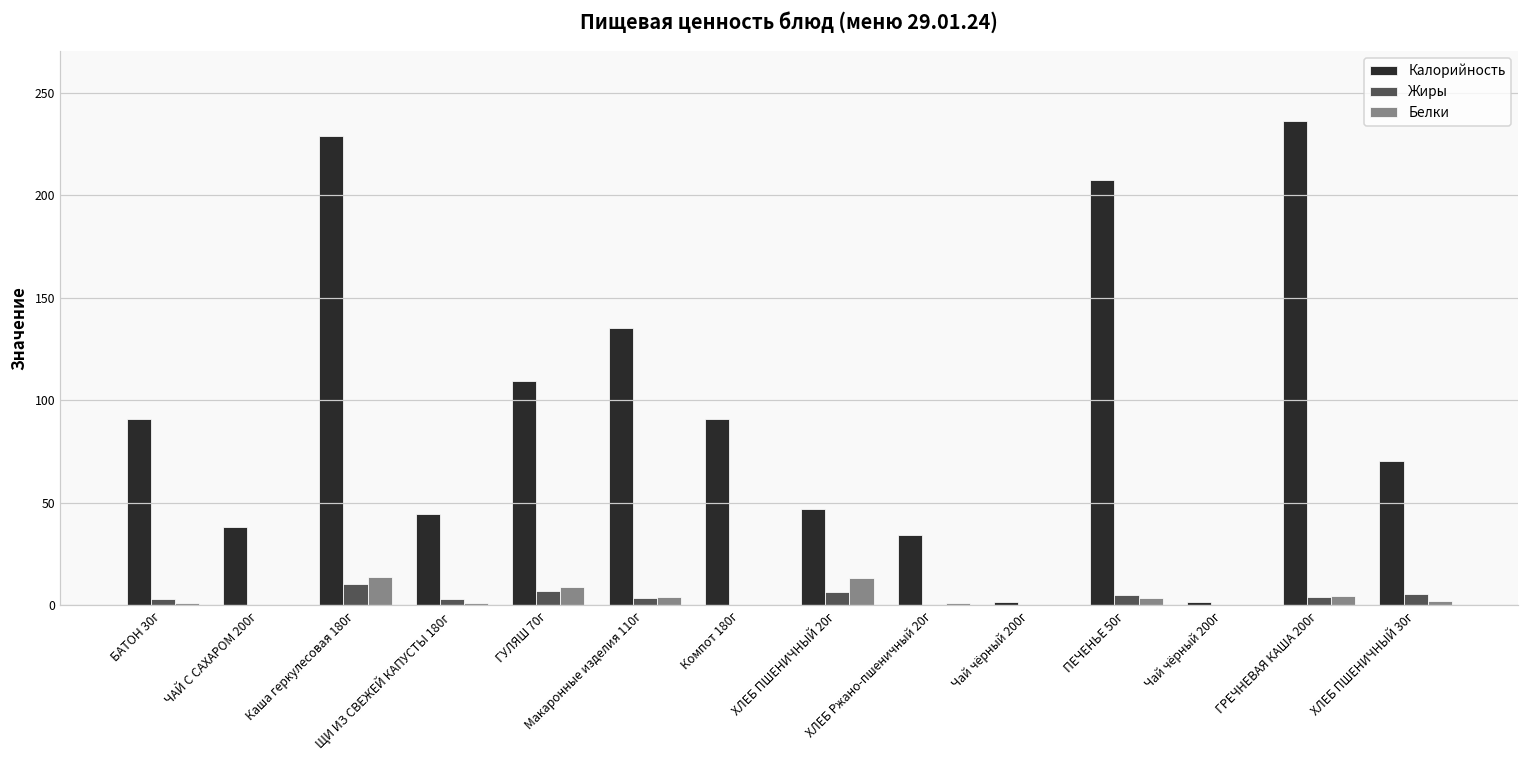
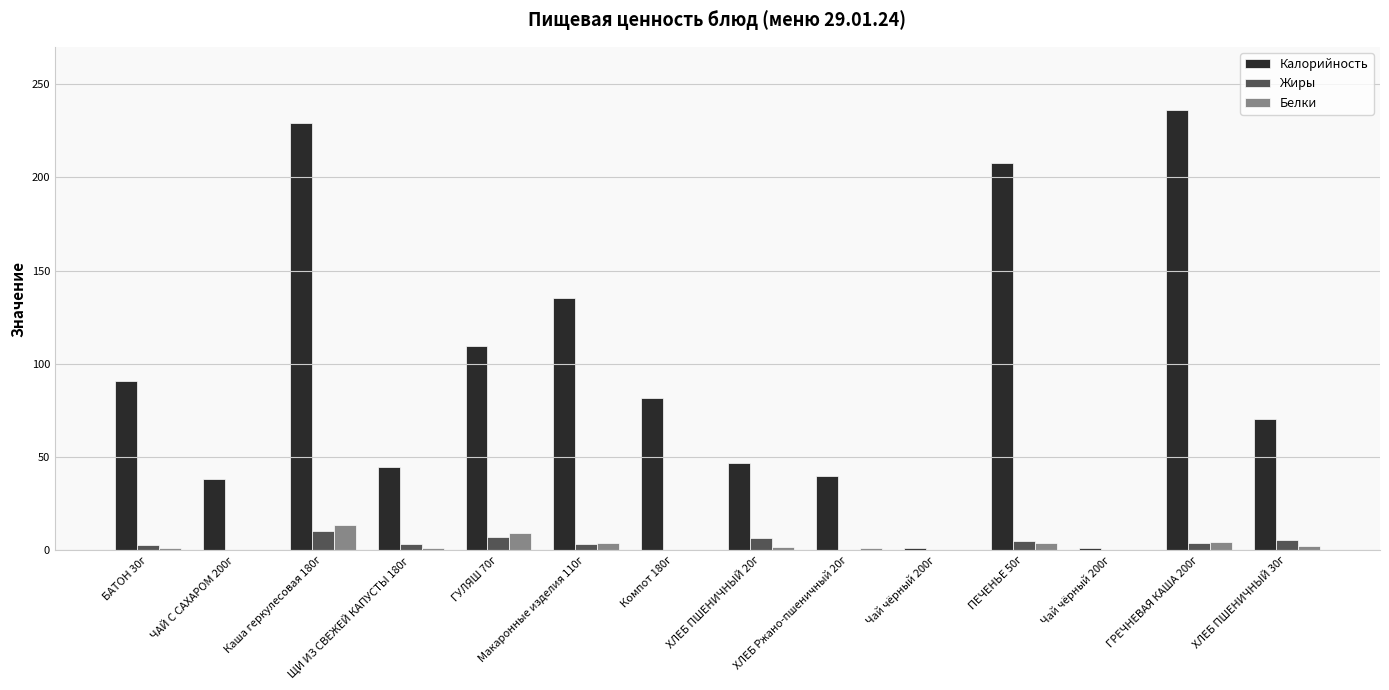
  {
    "Калорийность": {
      "БАТОН 30г": 91,
      "ЧАЙ С САХАРОМ 200г": 38,
      "Каша геркулесовая 180г": 229,
      "ЩИ ИЗ СВЕЖЕЙ КАПУСТЫ 180г": 44,
      "ГУЛЯШ 70г": 109,
      "Макаронные изделия 110г": 135,
-     "Компот 180г": 91,
+     "Компот 180г": 82,
      "ХЛЕБ ПШЕНИЧНЫЙ 20г": 47,
-     "ХЛЕБ Ржано-пшеничный 20г": 34,
+     "ХЛЕБ Ржано-пшеничный 20г": 40,
      "ПЕЧЕНЬЕ 50г": 208,
      "ГРЕЧНЕВАЯ КАША 200г": 236,
      "ХЛЕБ ПШЕНИЧНЫЙ 30г": 70
    },
    "Жиры": {
      "БАТОН 30г": 3,
      "Каша геркулесовая 180г": 10,
      "ЩИ ИЗ СВЕЖЕЙ КАПУСТЫ 180г": 3,
      "ГУЛЯШ 70г": 7,
      "Макаронные изделия 110г": 4,
      "ХЛЕБ ПШЕНИЧНЫЙ 20г": 6,
      "ПЕЧЕНЬЕ 50г": 5,
      "ГРЕЧНЕВАЯ КАША 200г": 4,
      "ХЛЕБ ПШЕНИЧНЫЙ 30г": 5
    },
    "Белки": {
      "Каша геркулесовая 180г": 14,
      "ГУЛЯШ 70г": 9,
      "Макаронные изделия 110г": 4,
-     "ХЛЕБ ПШЕНИЧНЫЙ 20г": 13,
+     "ХЛЕБ ПШЕНИЧНЫЙ 20г": 2,
      "ХЛЕБ Ржано-пшеничный 20г": 1,
      "ПЕЧЕНЬЕ 50г": 4,
      "ГРЕЧНЕВАЯ КАША 200г": 5,
      "ХЛЕБ ПШЕНИЧНЫЙ 30г": 2
    }
  }
